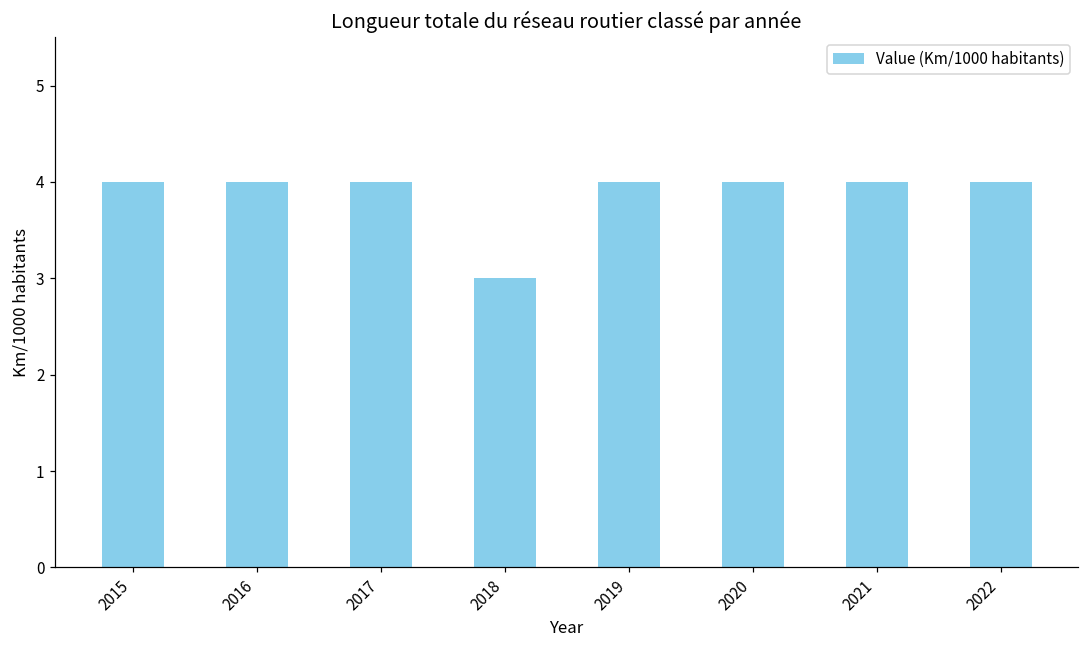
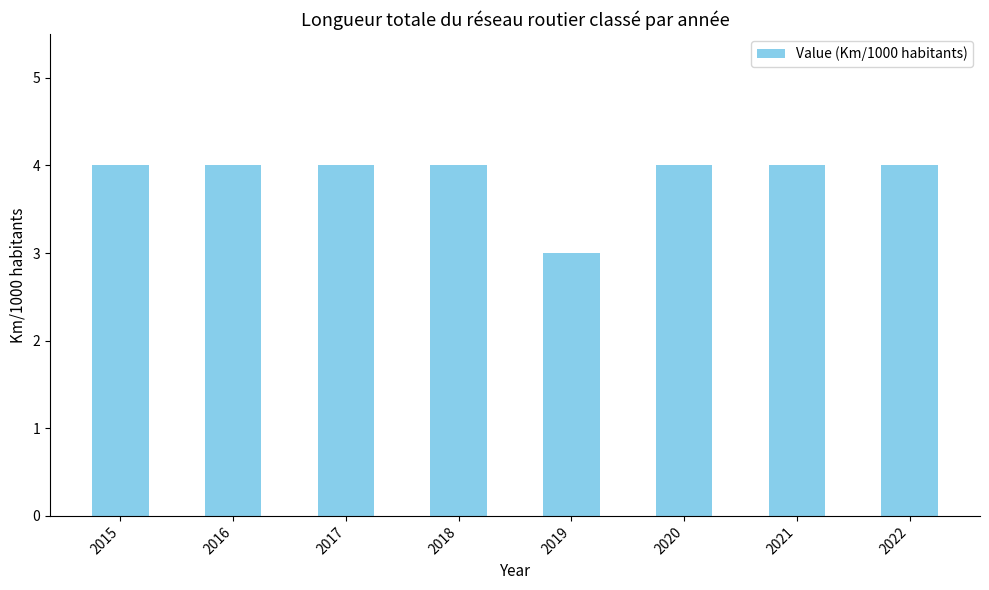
  {
    "2015": 4,
    "2016": 4,
    "2017": 4,
-   "2018": 3,
-   "2019": 4,
+   "2018": 4,
+   "2019": 3,
    "2020": 4,
    "2021": 4,
    "2022": 4
  }
